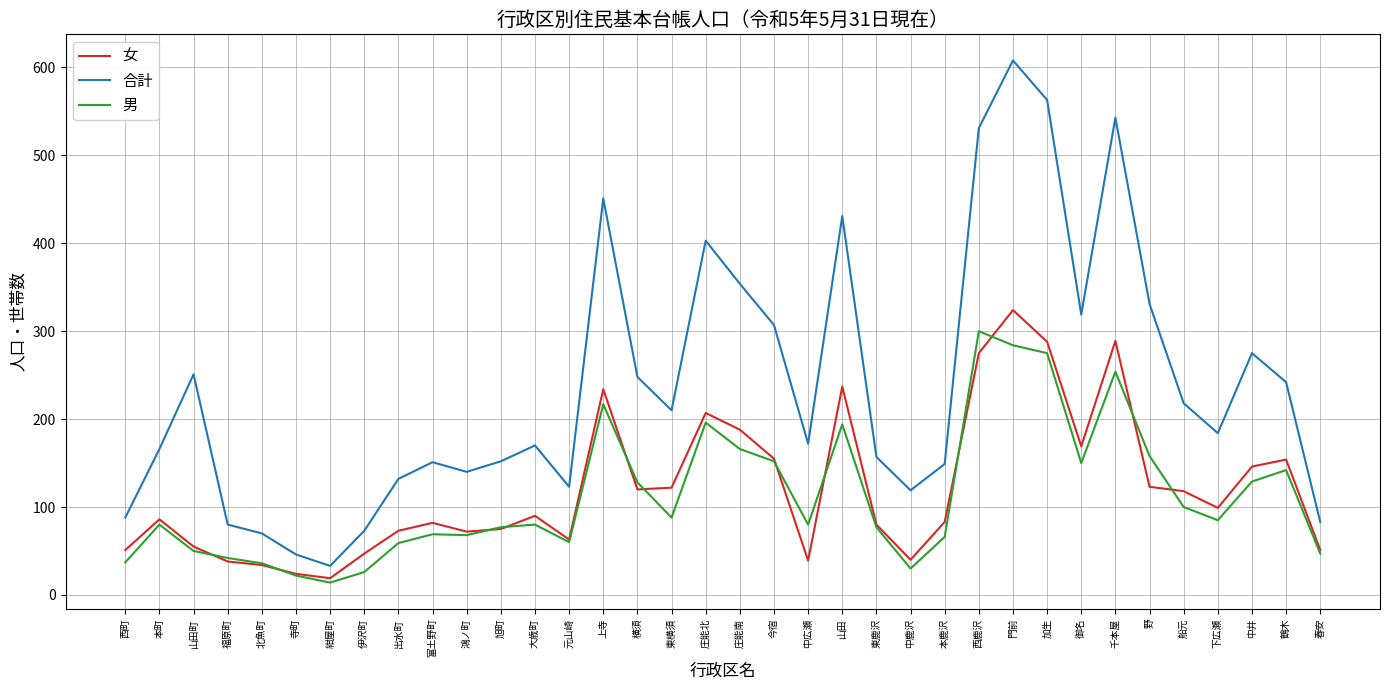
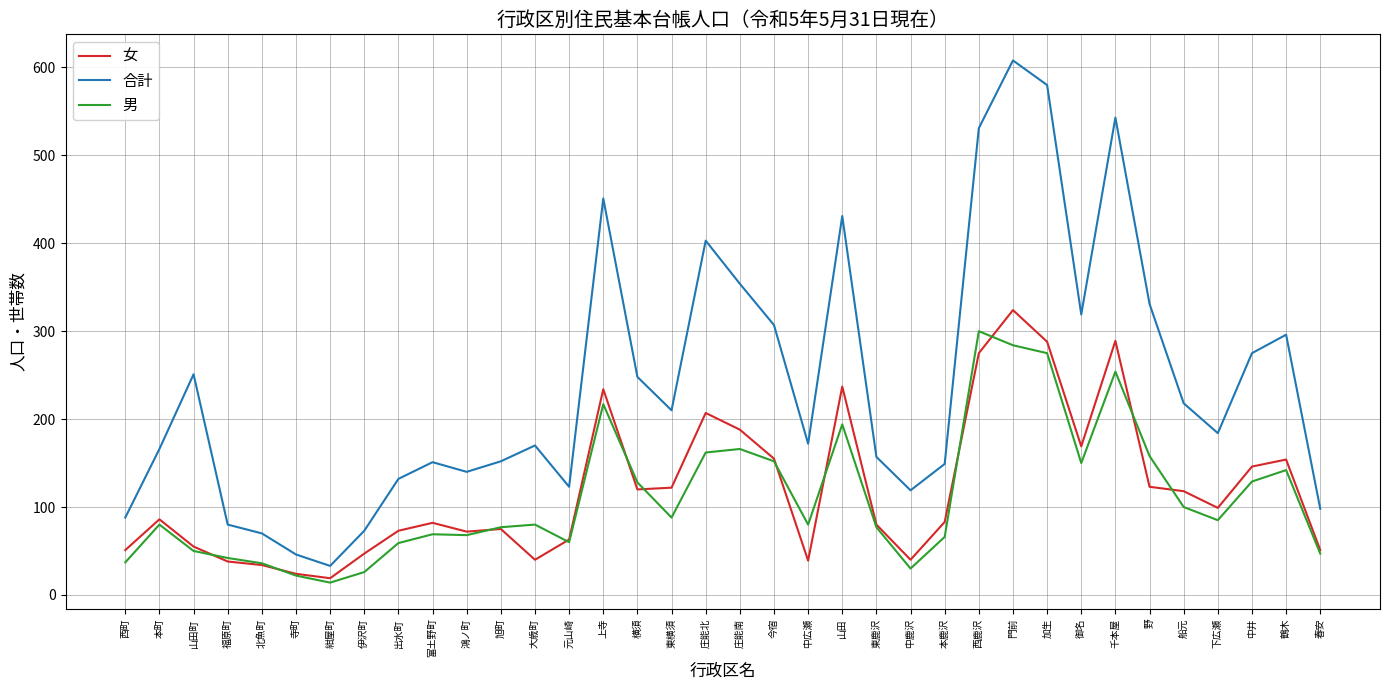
  {
    "女": {
      "西町": 50,
      "本町": 90,
      "山田町": 60,
      "福原町": 40,
      "紺屋町": 20,
      "伊沢町": 50,
      "出水町": 70,
      "富土野町": 80,
      "鴻ノ町": 70,
-     "大歳町": 90,
+     "大歳町": 40,
      "元山崎": 60,
      "上寺": 230,
      "横須": 120,
      "東横須": 120,
      "庄能北": 210,
      "庄能南": 190,
      "今宿": 160,
      "中広瀬": 40,
      "山田": 240,
      "東鹿沢": 80,
      "中鹿沢": 40,
      "本鹿沢": 80,
      "西鹿沢": 280,
      "門前": 320,
      "加生": 290,
      "御名": 170,
      "千本屋": 290,
      "野": 120,
      "船元": 120,
      "下広瀬": 100,
      "中井": 150,
      "鶴木": 150,
      "春安": 50
    },
    "合計": {
      "西町": 90,
      "本町": 170,
      "山田町": 250,
      "福原町": 80,
      "北魚町": 70,
      "寺町": 50,
      "紺屋町": 30,
      "伊沢町": 70,
      "出水町": 130,
      "富土野町": 150,
      "鴻ノ町": 140,
      "旭町": 150,
      "大歳町": 170,
      "元山崎": 120,
      "上寺": 450,
      "横須": 250,
      "東横須": 210,
      "庄能北": 400,
      "庄能南": 350,
      "今宿": 310,
      "中広瀬": 170,
      "山田": 430,
      "東鹿沢": 160,
      "中鹿沢": 120,
      "本鹿沢": 150,
      "西鹿沢": 530,
      "門前": 610,
-     "加生": 560,
+     "加生": 580,
      "御名": 320,
      "千本屋": 540,
      "野": 330,
      "船元": 220,
      "下広瀬": 180,
      "中井": 280,
-     "鶴木": 240,
-     "春安": 80
+     "鶴木": 300,
+     "春安": 100
    },
    "男": {
      "西町": 40,
      "本町": 80,
      "山田町": 50,
      "福原町": 40,
      "紺屋町": 10,
      "伊沢町": 30,
      "出水町": 60,
      "富土野町": 70,
      "鴻ノ町": 70,
      "大歳町": 80,
      "元山崎": 60,
      "上寺": 220,
      "横須": 130,
      "東横須": 90,
-     "庄能北": 200,
+     "庄能北": 160,
      "庄能南": 170,
      "今宿": 150,
      "中広瀬": 80,
      "山田": 190,
      "東鹿沢": 80,
      "中鹿沢": 30,
      "本鹿沢": 70,
      "西鹿沢": 300,
      "門前": 280,
      "加生": 280,
      "御名": 150,
      "千本屋": 250,
      "野": 160,
      "船元": 100,
      "下広瀬": 90,
      "中井": 130,
      "鶴木": 140,
      "春安": 50
    }
  }
